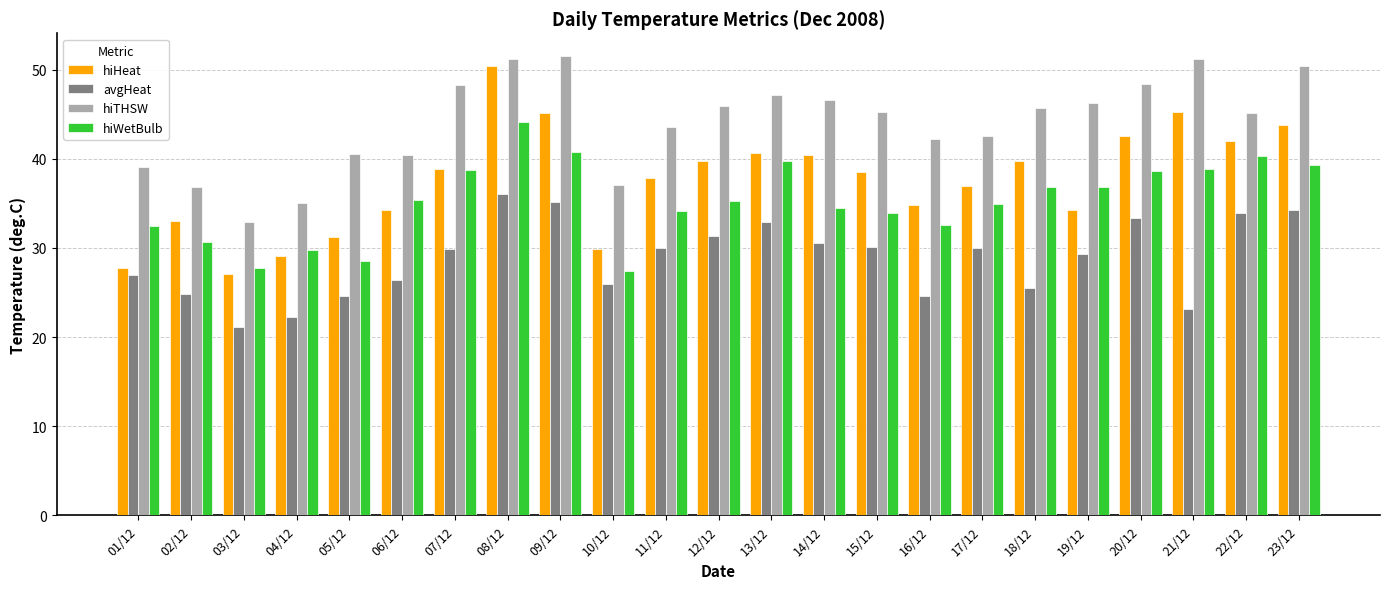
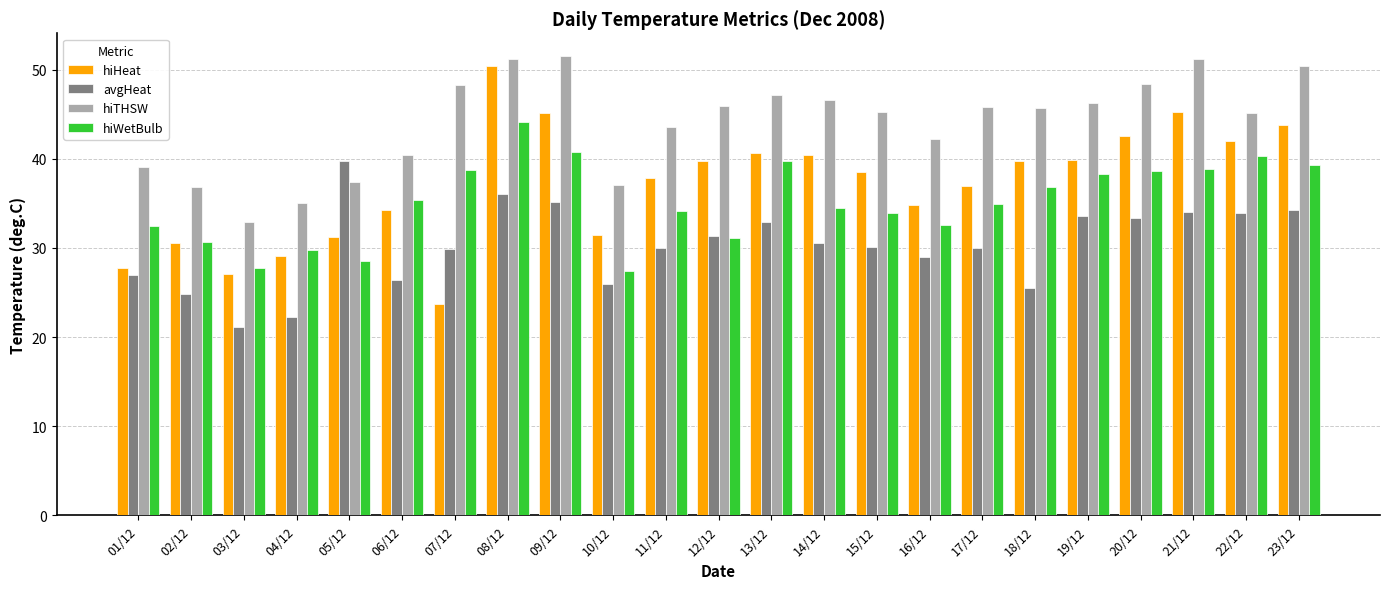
  {
    "hiHeat": {
      "01/12": 28,
-     "02/12": 33,
+     "02/12": 31,
      "03/12": 27,
      "04/12": 29,
      "05/12": 31,
      "06/12": 34,
-     "07/12": 39,
+     "07/12": 24,
      "08/12": 50,
      "09/12": 45,
-     "10/12": 30,
+     "10/12": 31,
      "11/12": 38,
      "12/12": 40,
      "13/12": 41,
      "14/12": 40,
      "15/12": 39,
      "16/12": 35,
      "17/12": 37,
      "18/12": 40,
-     "19/12": 34,
+     "19/12": 40,
      "20/12": 43,
      "21/12": 45,
      "22/12": 42,
      "23/12": 44
    },
    "avgHeat": {
      "01/12": 27,
      "02/12": 25,
      "03/12": 21,
      "04/12": 22,
-     "05/12": 25,
+     "05/12": 40,
      "06/12": 26,
      "07/12": 30,
      "08/12": 36,
      "09/12": 35,
      "10/12": 26,
      "11/12": 30,
      "12/12": 31,
      "13/12": 33,
      "14/12": 31,
      "15/12": 30,
-     "16/12": 25,
+     "16/12": 29,
      "17/12": 30,
      "18/12": 26,
-     "19/12": 29,
+     "19/12": 34,
      "20/12": 33,
-     "21/12": 23,
+     "21/12": 34,
      "22/12": 34,
      "23/12": 34
    },
    "hiTHSW": {
      "01/12": 39,
      "02/12": 37,
      "03/12": 33,
      "04/12": 35,
-     "05/12": 41,
+     "05/12": 37,
      "06/12": 40,
      "07/12": 48,
      "08/12": 51,
      "09/12": 52,
      "10/12": 37,
      "11/12": 44,
      "12/12": 46,
      "13/12": 47,
      "14/12": 47,
      "15/12": 45,
      "16/12": 42,
-     "17/12": 43,
+     "17/12": 46,
      "18/12": 46,
      "19/12": 46,
      "20/12": 48,
      "21/12": 51,
      "22/12": 45,
      "23/12": 50
    },
    "hiWetBulb": {
      "01/12": 33,
      "02/12": 31,
      "03/12": 28,
      "04/12": 30,
      "05/12": 29,
      "06/12": 35,
      "07/12": 39,
      "08/12": 44,
      "09/12": 41,
      "10/12": 27,
      "11/12": 34,
-     "12/12": 35,
+     "12/12": 31,
      "13/12": 40,
      "14/12": 35,
      "15/12": 34,
      "16/12": 33,
      "17/12": 35,
      "18/12": 37,
-     "19/12": 37,
+     "19/12": 38,
      "20/12": 39,
      "21/12": 39,
      "22/12": 40,
      "23/12": 39
    }
  }
